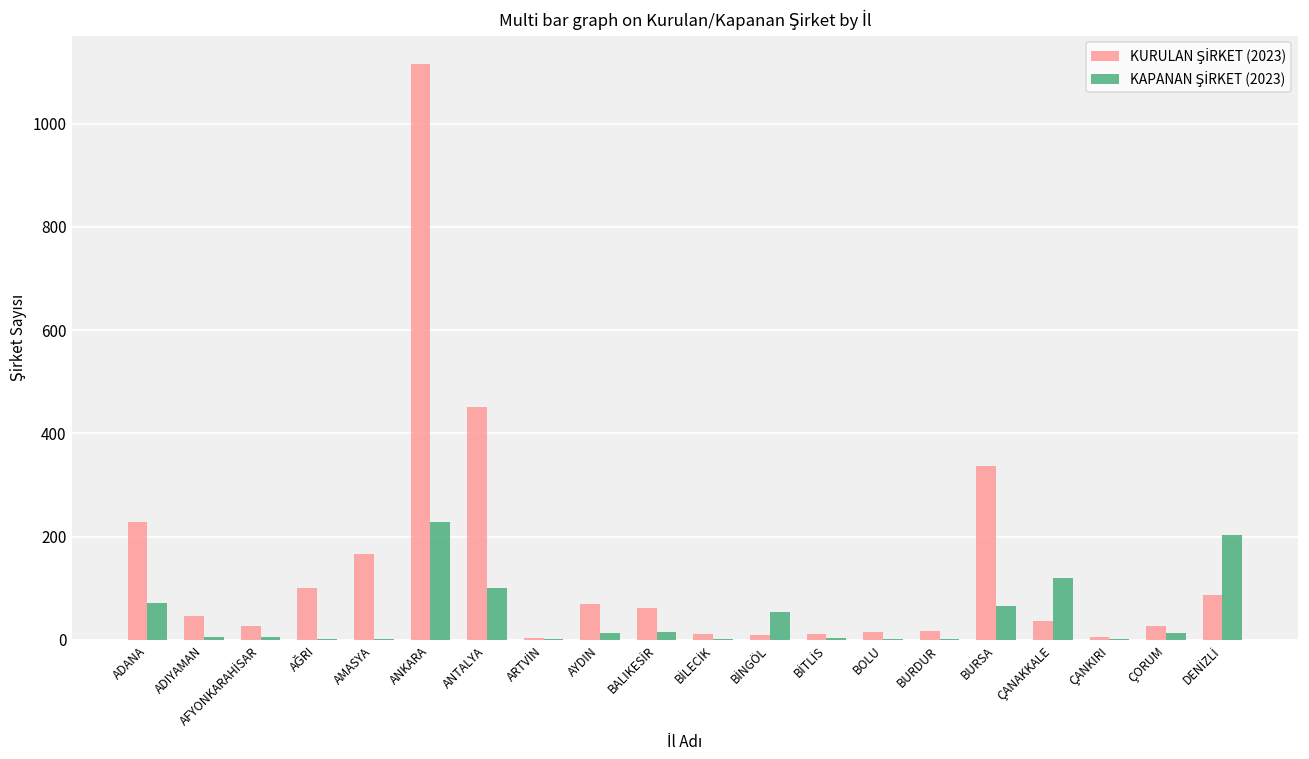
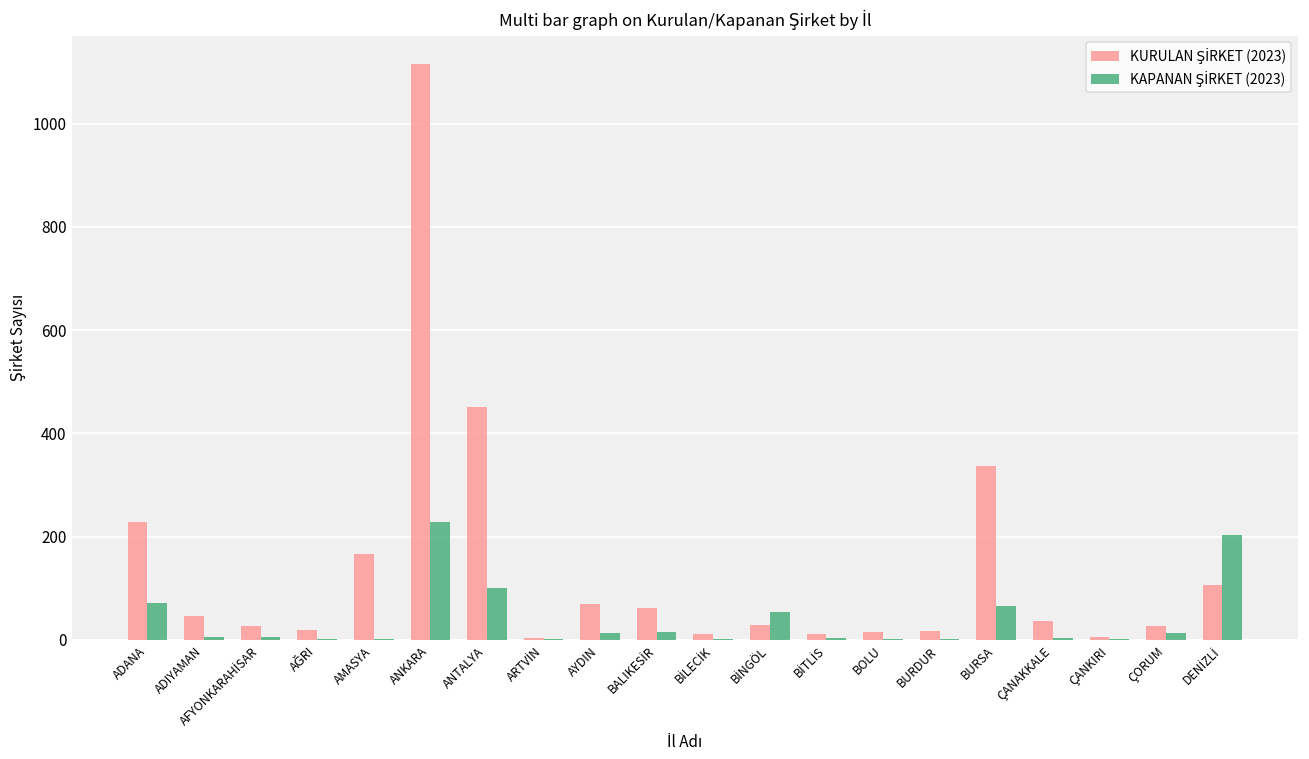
  {
    "KURULAN ŞİRKET (2023)": {
      "ADANA": 230,
      "ADIYAMAN": 50,
      "AFYONKARAHİSAR": 30,
-     "AĞRI": 100,
+     "AĞRI": 20,
      "AMASYA": 170,
      "ANKARA": 1120,
      "ANTALYA": 450,
      "AYDIN": 70,
      "BALIKESİR": 60,
      "BİLECİK": 10,
-     "BİNGÖL": 10,
+     "BİNGÖL": 30,
      "BİTLİS": 10,
      "BOLU": 20,
      "BURDUR": 20,
      "BURSA": 340,
      "ÇANAKKALE": 40,
      "ÇANKIRI": 10,
      "ÇORUM": 30,
-     "DENİZLİ": 90
+     "DENİZLİ": 110
    },
    "KAPANAN ŞİRKET (2023)": {
      "ADANA": 70,
      "ANKARA": 230,
      "ANTALYA": 100,
      "AYDIN": 10,
      "BALIKESİR": 20,
      "BİNGÖL": 50,
      "BURSA": 70,
-     "ÇANAKKALE": 120,
+     "ÇANAKKALE": 0,
      "ÇORUM": 10,
      "DENİZLİ": 200
    }
  }
